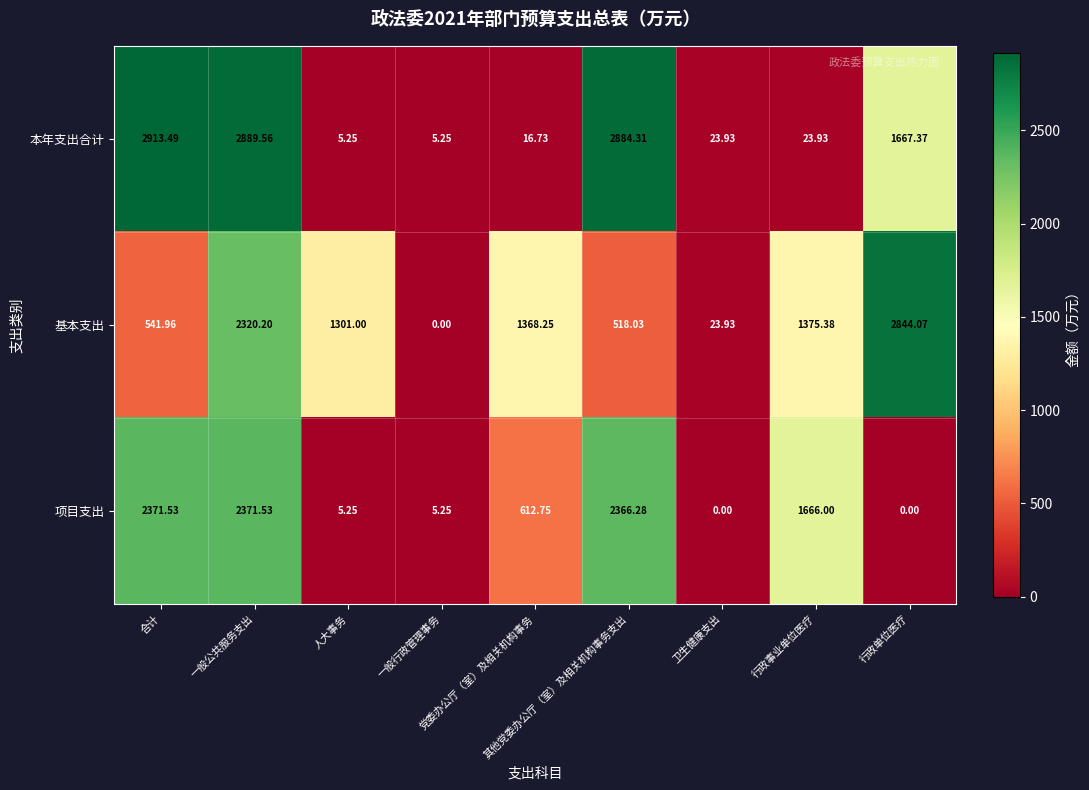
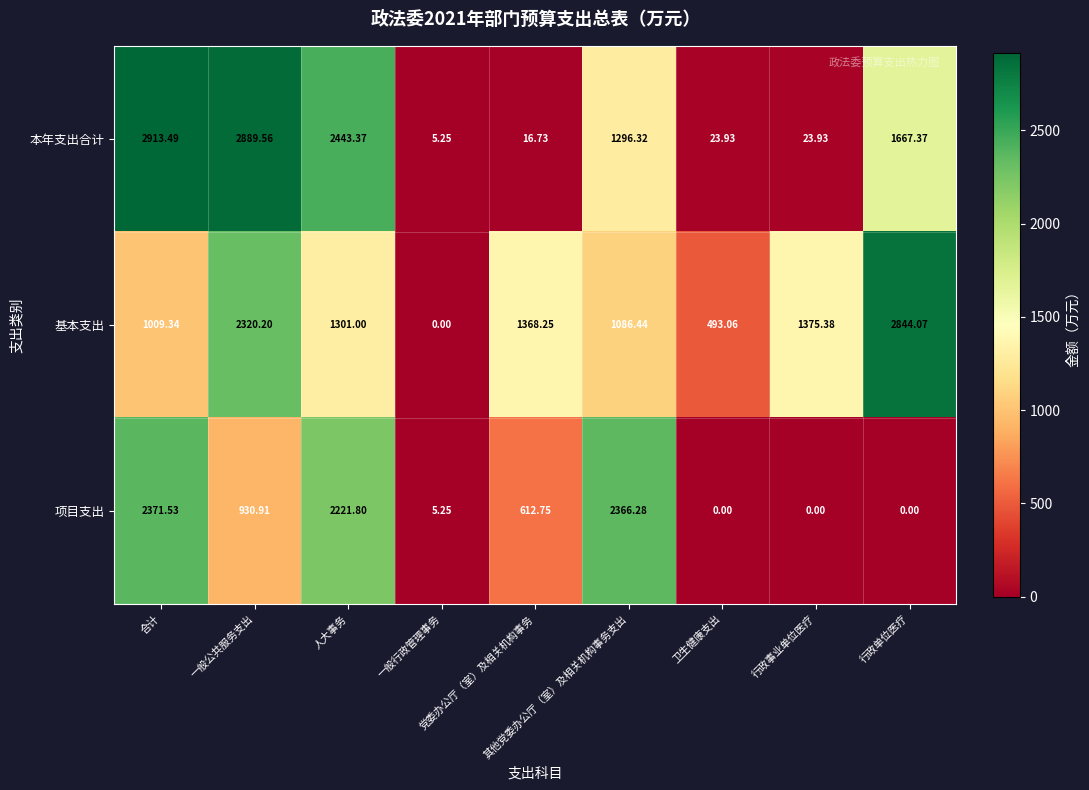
  {
    "本年支出合计": {
      "合计": 2913.49,
      "一般公共服务支出": 2889.56,
-     "人大事务": 5.25,
+     "人大事务": 2443.37,
      "一般行政管理事务": 5.25,
      "党委办公厅（室）及相关机构事务": 16.73,
-     "其他党委办公厅（室）及相关机构事务支出": 2884.31,
+     "其他党委办公厅（室）及相关机构事务支出": 1296.32,
      "卫生健康支出": 23.93,
      "行政事业单位医疗": 23.93
    },
    "基本支出": {
-     "合计": 541.96,
+     "合计": 1009.34,
      "一般公共服务支出": 2320.20,
      "人大事务": 1301.00,
      "一般行政管理事务": 0.00,
      "党委办公厅（室）及相关机构事务": 1368.25,
-     "其他党委办公厅（室）及相关机构事务支出": 518.03,
-     "卫生健康支出": 23.93,
+     "其他党委办公厅（室）及相关机构事务支出": 1086.44,
+     "卫生健康支出": 493.06,
      "行政事业单位医疗": 1375.38,
      "行政单位医疗": 2844.07
    },
    "项目支出": {
      "合计": 2371.53,
-     "一般公共服务支出": 2371.53,
-     "人大事务": 5.25,
+     "一般公共服务支出": 930.91,
+     "人大事务": 2221.80,
      "一般行政管理事务": 5.25,
      "党委办公厅（室）及相关机构事务": 612.75,
      "其他党委办公厅（室）及相关机构事务支出": 2366.28,
      "卫生健康支出": 0.00,
-     "行政事业单位医疗": 1666.00,
+     "行政事业单位医疗": 0.00,
      "行政单位医疗": 0.00
    }
  }
